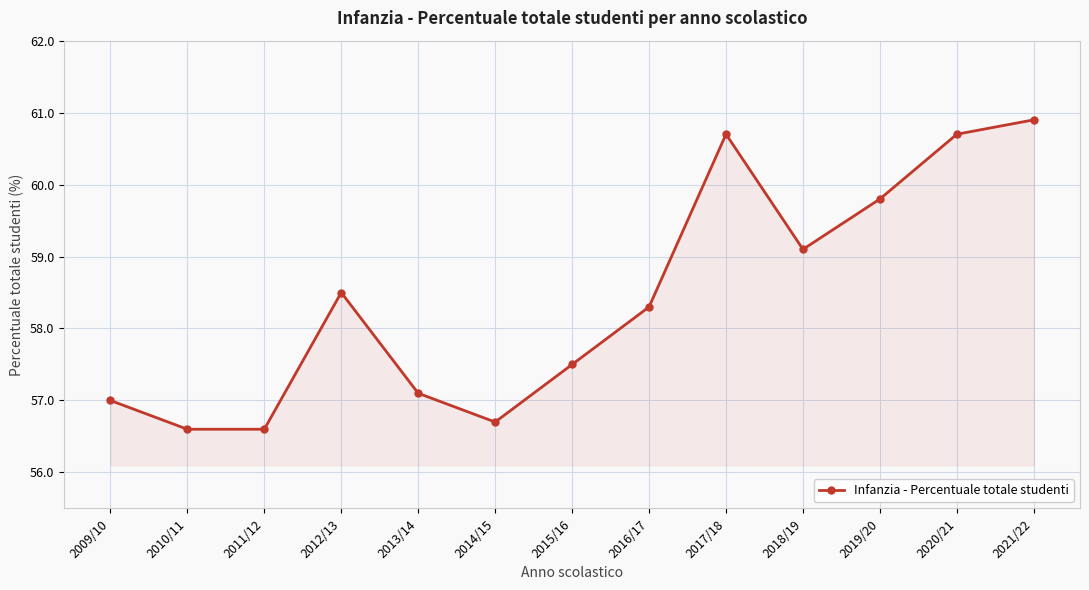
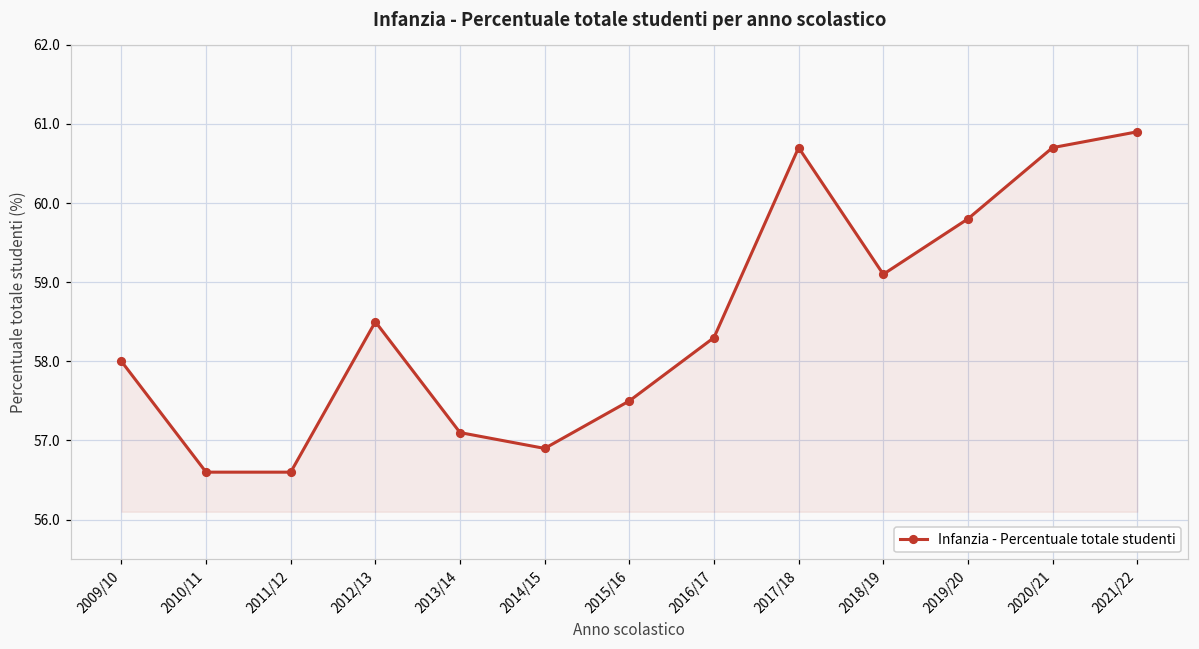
  {
-   "2009/10": 57,
+   "2009/10": 58,
    "2010/11": 56.6,
    "2011/12": 56.6,
    "2012/13": 58.5,
    "2013/14": 57.1,
-   "2014/15": 56.7,
+   "2014/15": 56.9,
    "2015/16": 57.5,
    "2016/17": 58.3,
    "2017/18": 60.7,
    "2018/19": 59.1,
    "2019/20": 59.8,
    "2020/21": 60.7,
    "2021/22": 60.9
  }
